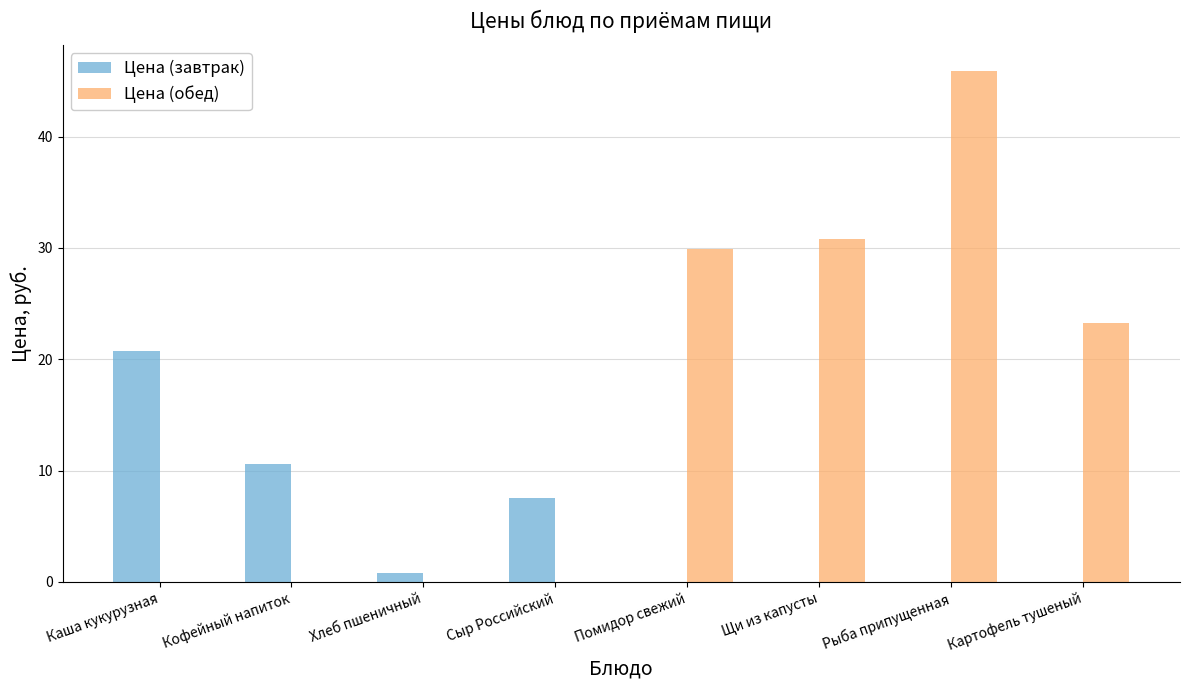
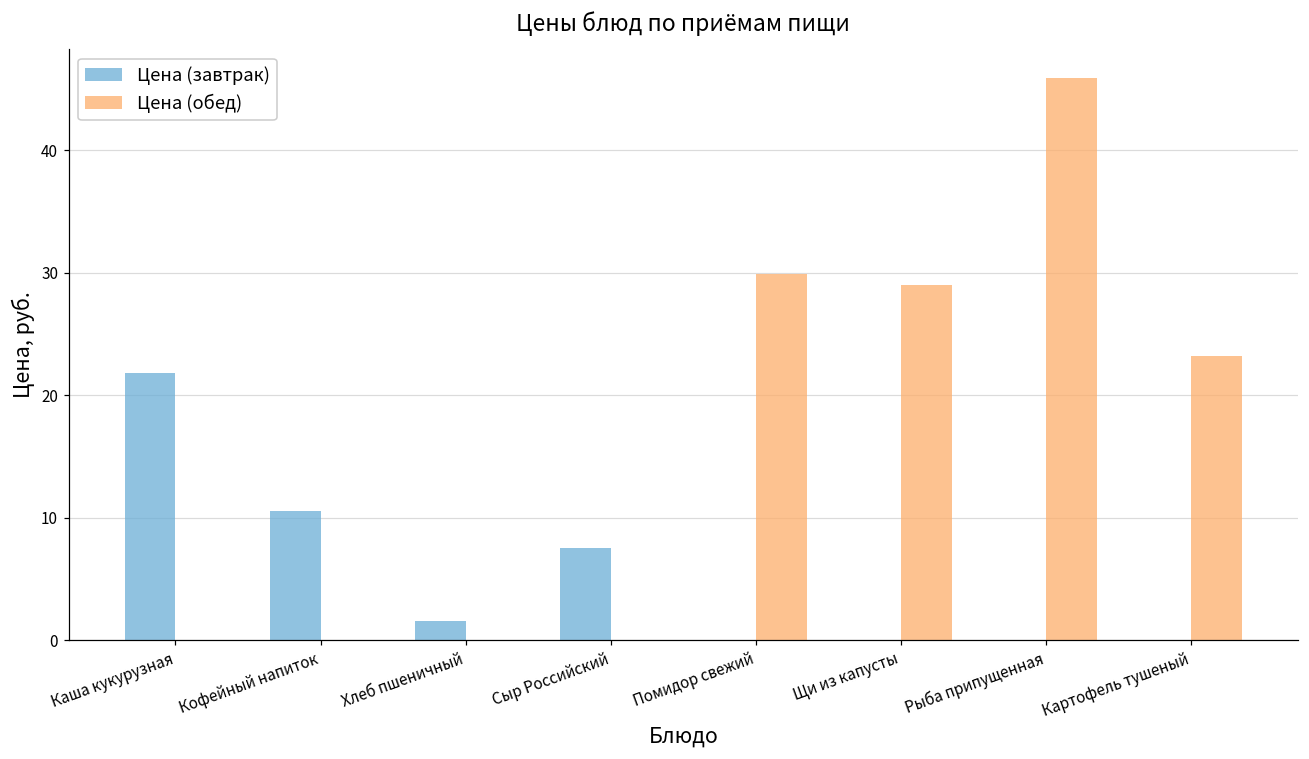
  {
    "Цена (завтрак)": {
-     "Каша кукурузная": 20.7,
+     "Каша кукурузная": 21.9,
      "Кофейный напиток": 10.6,
-     "Хлеб пшеничный": 0.8,
+     "Хлеб пшеничный": 1.6,
      "Сыр Российский": 7.5,
      "Помидор свежий": 0.0,
      "Щи из капусты": 0.0,
      "Рыба припущенная": 0.0,
      "Картофель тушеный": 0.0
    },
    "Цена (обед)": {
      "Каша кукурузная": 0.0,
      "Кофейный напиток": 0.0,
      "Хлеб пшеничный": 0.0,
      "Сыр Российский": 0.0,
      "Помидор свежий": 29.9,
-     "Щи из капусты": 30.9,
+     "Щи из капусты": 29.0,
      "Рыба припущенная": 45.9,
      "Картофель тушеный": 23.2
    }
  }
